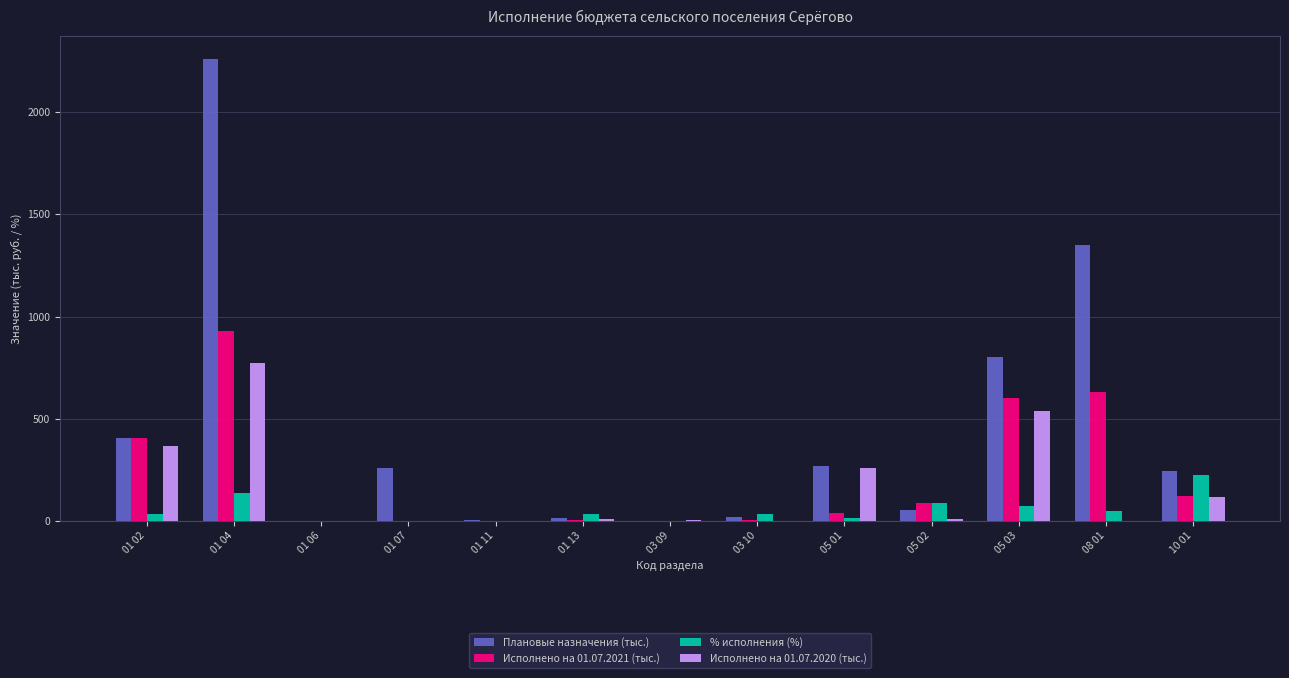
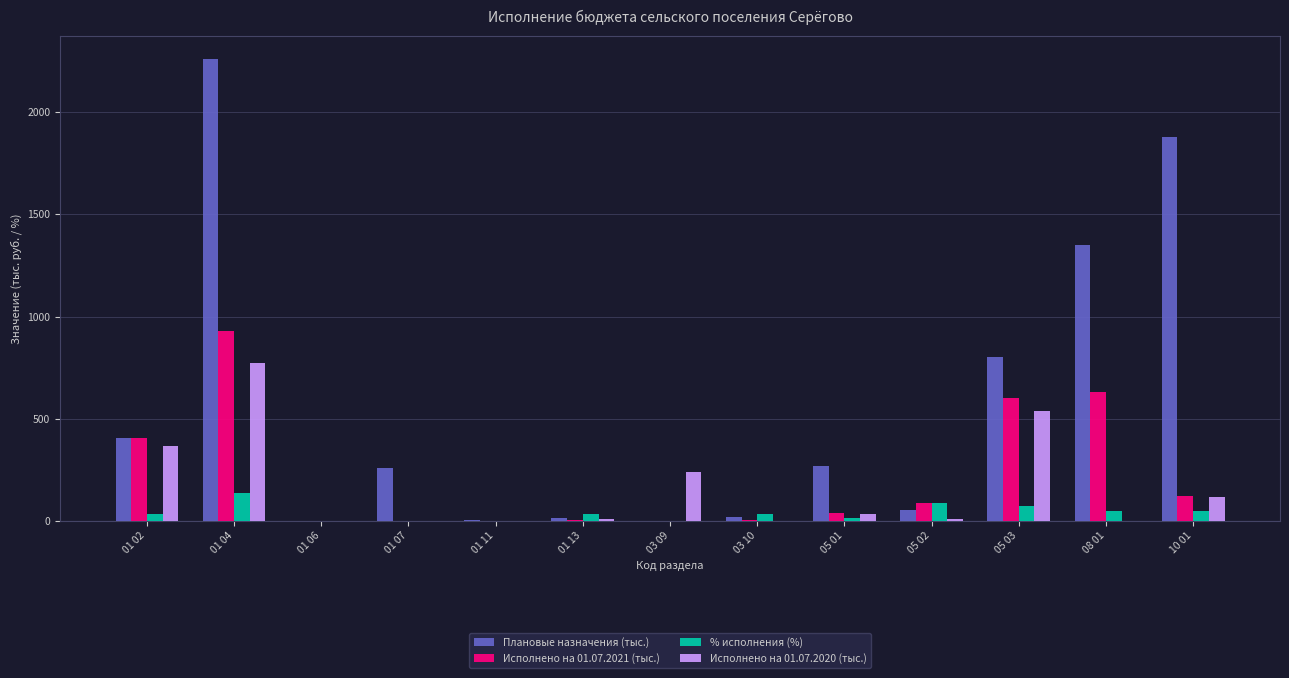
  {
    "Плановые назначения (тыс.)": {
      "01 02": 400,
      "01 04": 2260,
      "01 07": 260,
      "01 13": 20,
      "03 09": 0,
      "03 10": 20,
      "05 01": 270,
      "05 02": 50,
      "05 03": 800,
      "08 01": 1350,
-     "10 01": 240
+     "10 01": 1880
    },
    "Исполнено на 01.07.2021 (тыс.)": {
      "01 02": 400,
      "01 04": 930,
      "01 06": 0,
      "01 07": 0,
      "01 11": 0,
      "03 09": 0,
      "05 01": 40,
      "05 02": 90,
      "05 03": 600,
      "08 01": 630,
      "10 01": 120
    },
    "% исполнения (%)": {
      "01 02": 40,
      "01 04": 140,
      "01 06": 0,
      "01 07": 0,
      "01 11": 0,
      "01 13": 30,
      "03 09": 0,
      "03 10": 30,
      "05 01": 20,
      "05 02": 90,
      "05 03": 70,
      "08 01": 50,
-     "10 01": 220
+     "10 01": 50
    },
    "Исполнено на 01.07.2020 (тыс.)": {
      "01 02": 370,
      "01 04": 770,
      "01 06": 0,
      "01 07": 0,
      "01 11": 0,
-     "03 09": 10,
+     "03 09": 240,
      "03 10": 0,
-     "05 01": 260,
+     "05 01": 30,
      "05 03": 540,
      "08 01": 0,
      "10 01": 120
    }
  }
